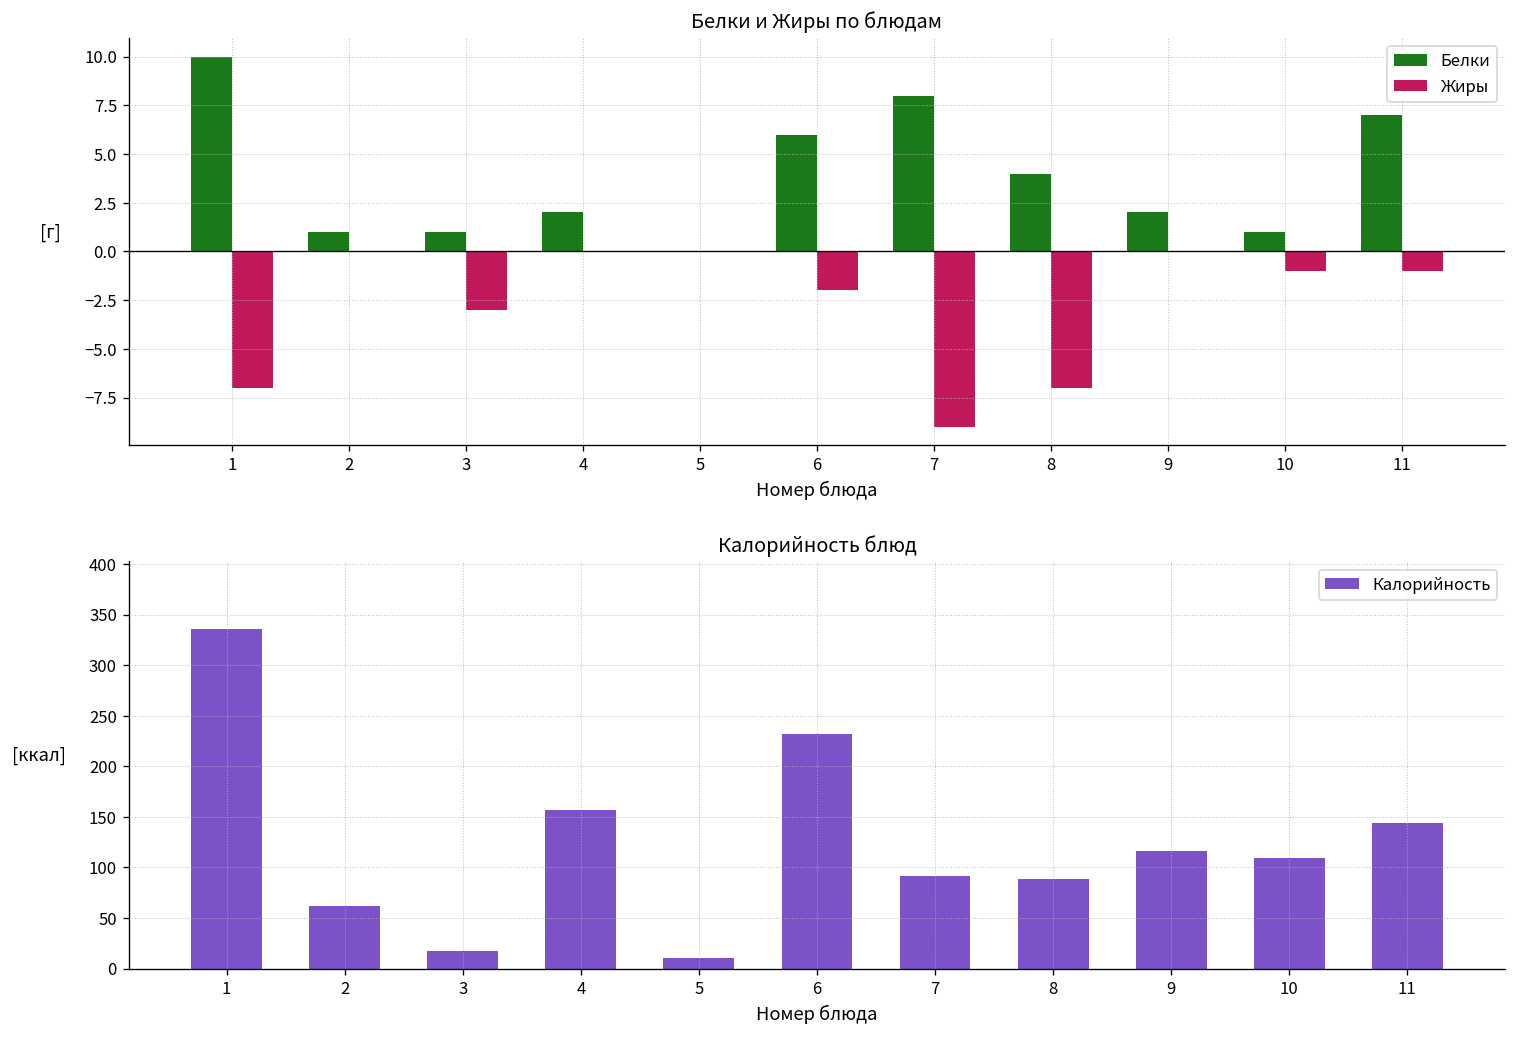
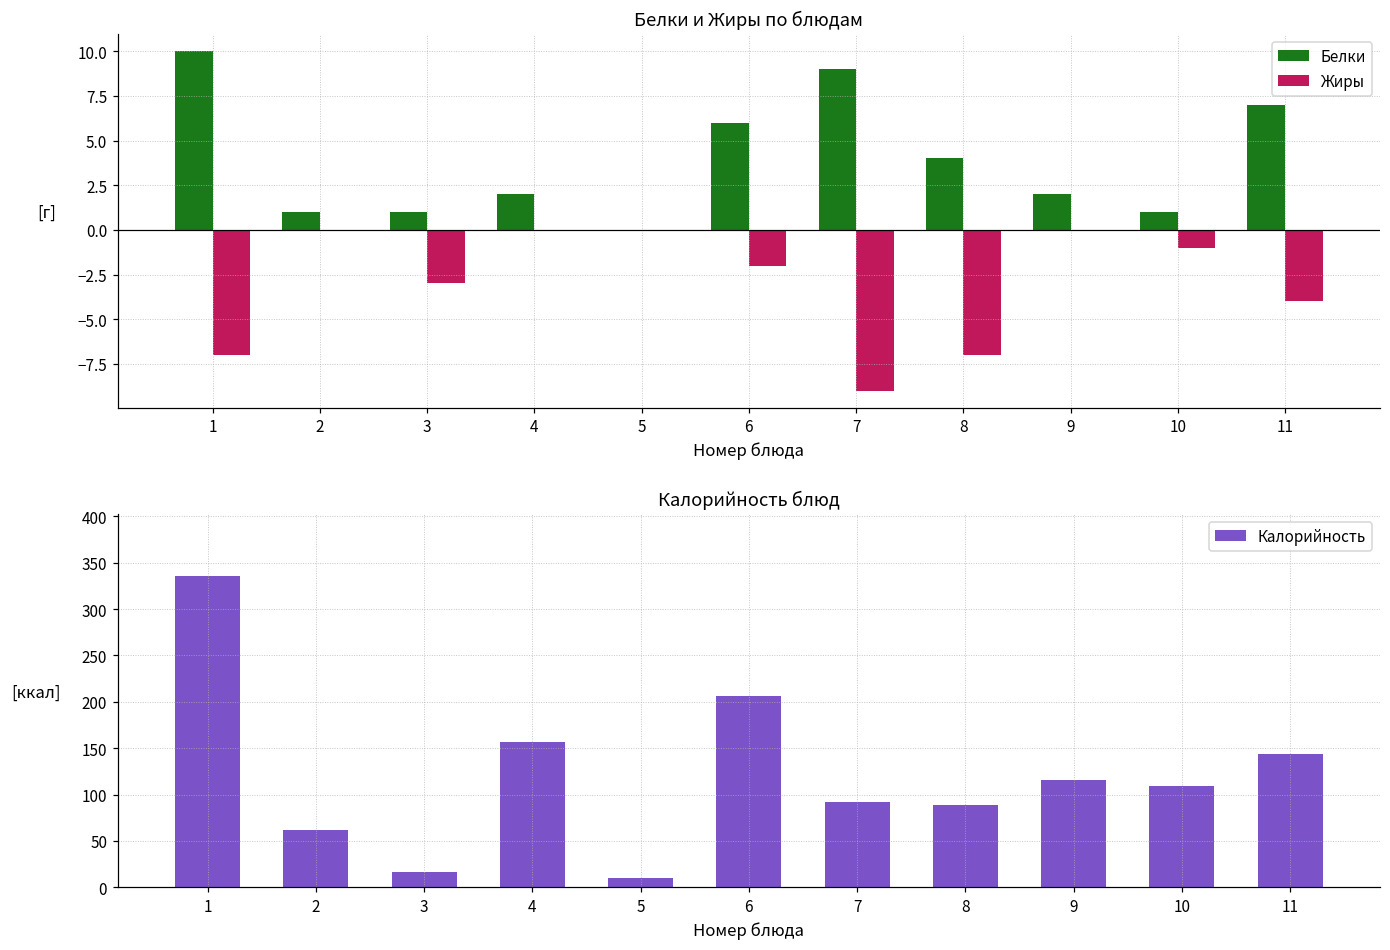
  {
    "Белки и Жиры по блюдам": {
      "Белки": {
        "1": 10,
        "2": 1,
        "3": 1,
        "4": 2,
        "5": 0,
        "6": 6,
-       "7": 8,
+       "7": 9,
        "8": 4,
        "9": 2,
        "10": 1,
        "11": 7
      },
      "Жиры": {
        "1": -7.0,
        "2": 0.0,
        "3": -3.0,
        "4": 0.0,
        "5": 0.0,
        "6": -2.0,
        "7": -9.0,
        "8": -7.0,
        "9": 0.0,
        "10": -1.0,
-       "11": -1.0
+       "11": -4.0
      }
    },
    "Калорийность блюд": {
      "1": 340,
      "2": 60,
      "3": 20,
      "4": 160,
      "5": 10,
-     "6": 230,
+     "6": 210,
      "7": 90,
      "8": 90,
      "9": 120,
      "10": 110,
      "11": 140
    }
  }
